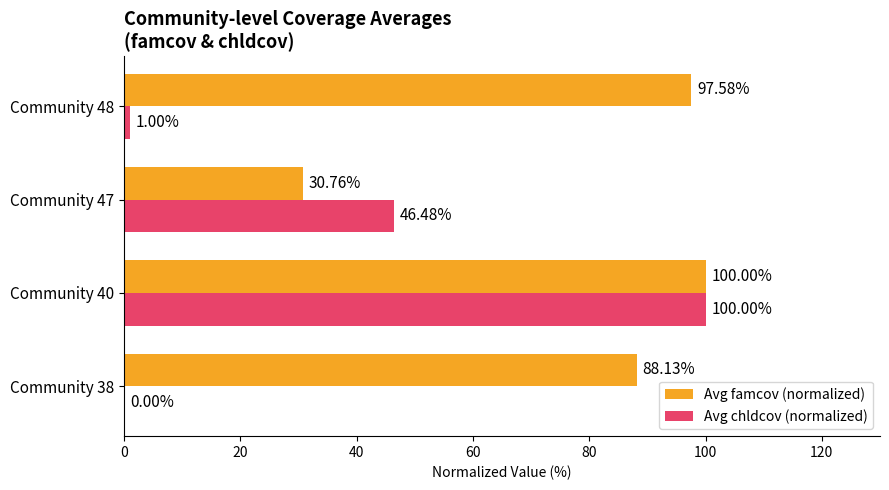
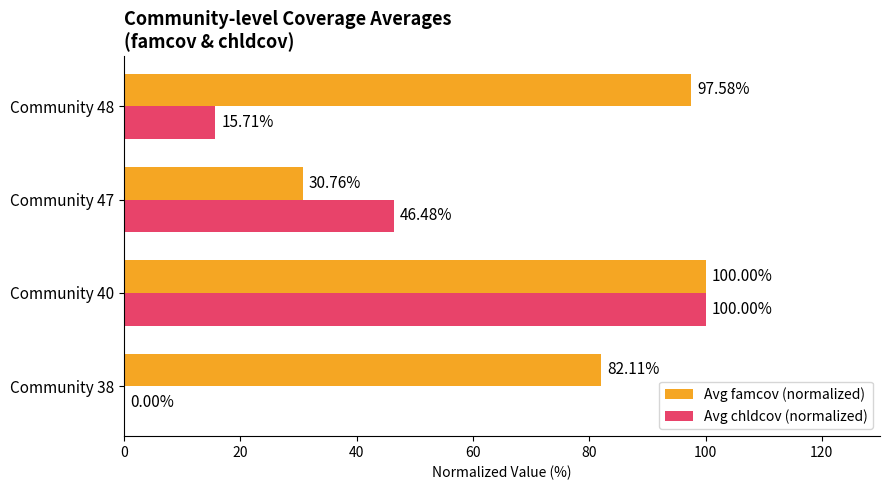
  {
    "Avg famcov (normalized)": {
      "Community 48": "97.58%",
      "Community 47": "30.76%",
      "Community 40": "100.00%",
-     "Community 38": "88.13%"
+     "Community 38": "82.11%"
    },
    "Avg chldcov (normalized)": {
-     "Community 48": "1.00%",
+     "Community 48": "15.71%",
      "Community 47": "46.48%",
      "Community 40": "100.00%",
      "Community 38": "0.00%"
    }
  }
